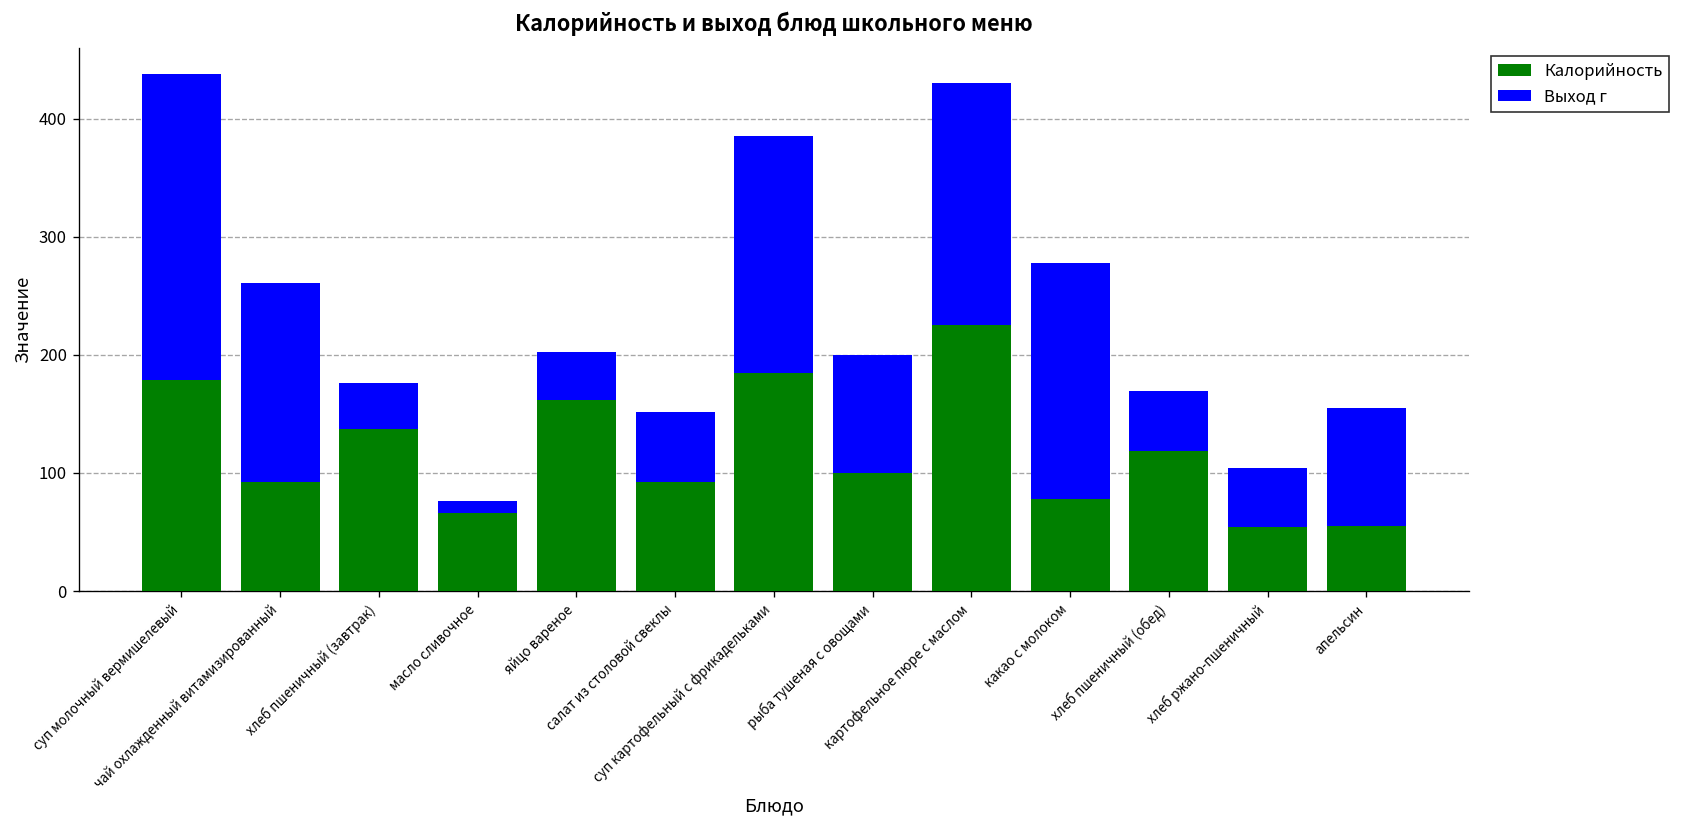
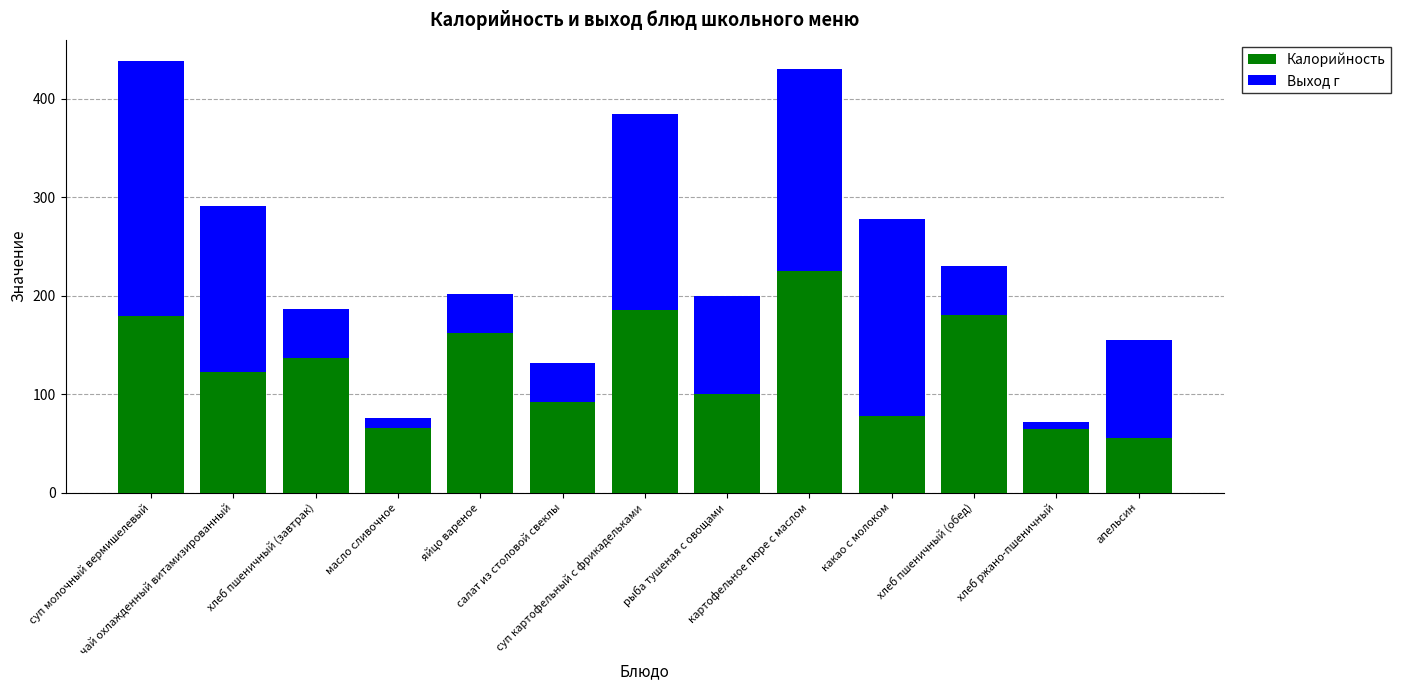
  {
    "Калорийность": {
      "суп молочный вермишелевый": 180,
-     "чай охлажденный витамизированный": 90,
+     "чай охлажденный витамизированный": 120,
      "хлеб пшеничный (завтрак)": 140,
      "масло сливочное": 70,
      "яйцо вареное": 160,
      "салат из столовой свеклы": 90,
      "суп картофельный с фрикадельками": 190,
      "рыба тушеная с овощами": 100,
      "картофельное пюре с маслом": 230,
      "какао с молоком": 80,
-     "хлеб пшеничный (обед)": 120,
-     "хлеб ржано-пшеничный": 50,
+     "хлеб пшеничный (обед)": 180,
+     "хлеб ржано-пшеничный": 70,
      "апельсин": 60
    },
    "Выход г": {
      "суп молочный вермишелевый": 260,
      "чай охлажденный витамизированный": 170,
-     "хлеб пшеничный (завтрак)": 40,
+     "хлеб пшеничный (завтрак)": 50,
      "масло сливочное": 10,
      "яйцо вареное": 40,
-     "салат из столовой свеклы": 60,
+     "салат из столовой свеклы": 40,
      "суп картофельный с фрикадельками": 200,
      "рыба тушеная с овощами": 100,
      "картофельное пюре с маслом": 210,
      "какао с молоком": 200,
      "хлеб пшеничный (обед)": 50,
-     "хлеб ржано-пшеничный": 50,
+     "хлеб ржано-пшеничный": 10,
      "апельсин": 100
    }
  }
